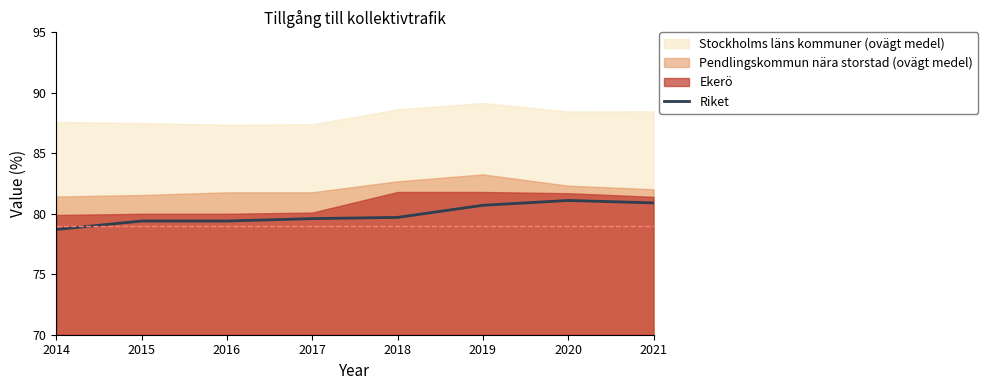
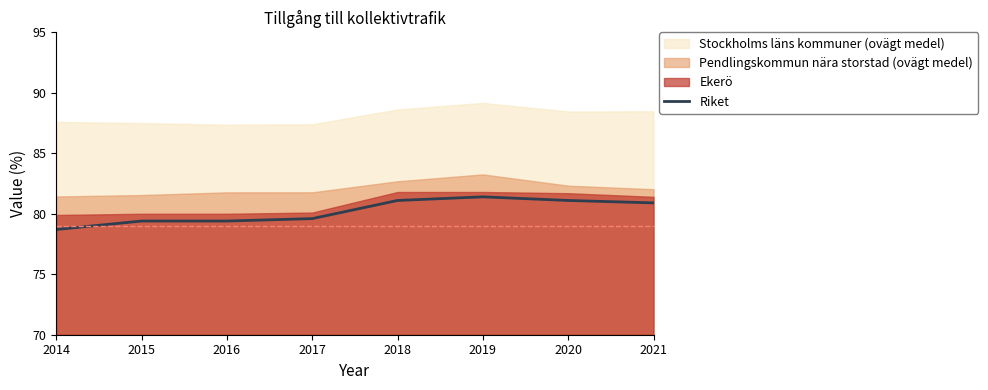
  {
    "Riket": {
      "2014": 78.7,
      "2015": 79.4,
      "2016": 79.4,
      "2017": 79.6,
-     "2018": 79.7,
-     "2019": 80.7,
+     "2018": 81.1,
+     "2019": 81.4,
      "2020": 81.1,
      "2021": 80.9
    },
    "Stockholms läns kommuner (ovägt medel)": {
      "2014": 87.6,
      "2015": 87.5,
      "2016": 87.4,
      "2017": 87.4,
      "2018": 88.6,
      "2019": 89.2,
      "2020": 88.5,
      "2021": 88.5
    },
    "Pendlingskommun nära storstad (ovägt medel)": {
      "2014": 81.4,
      "2015": 81.6,
      "2016": 81.8,
      "2017": 81.8,
      "2018": 82.7,
      "2019": 83.3,
      "2020": 82.3,
      "2021": 82.0
    },
    "Ekerö": {
      "2014": 79.9,
      "2015": 80.0,
      "2016": 80.0,
      "2017": 80.1,
      "2018": 81.8,
      "2019": 81.8,
      "2020": 81.7,
      "2021": 81.4
    }
  }
